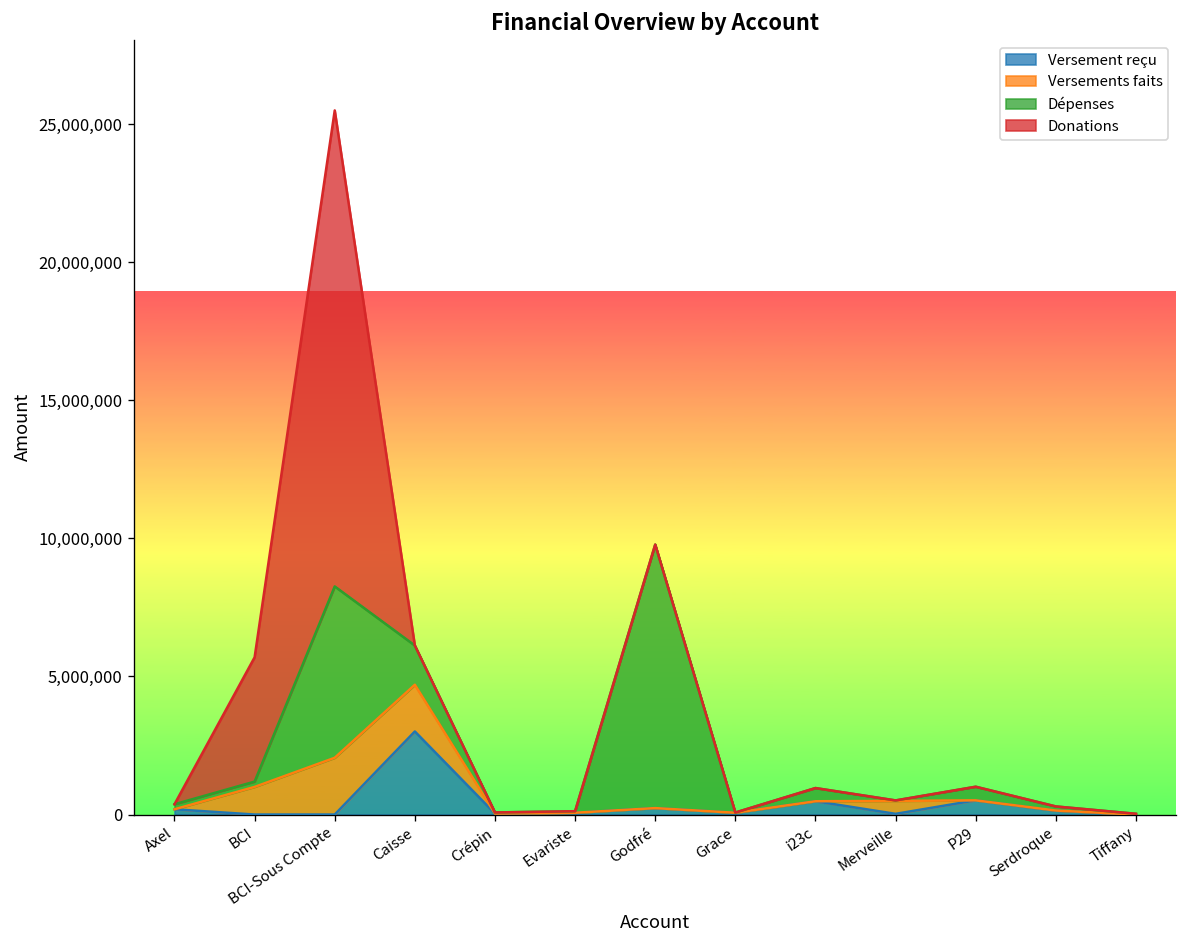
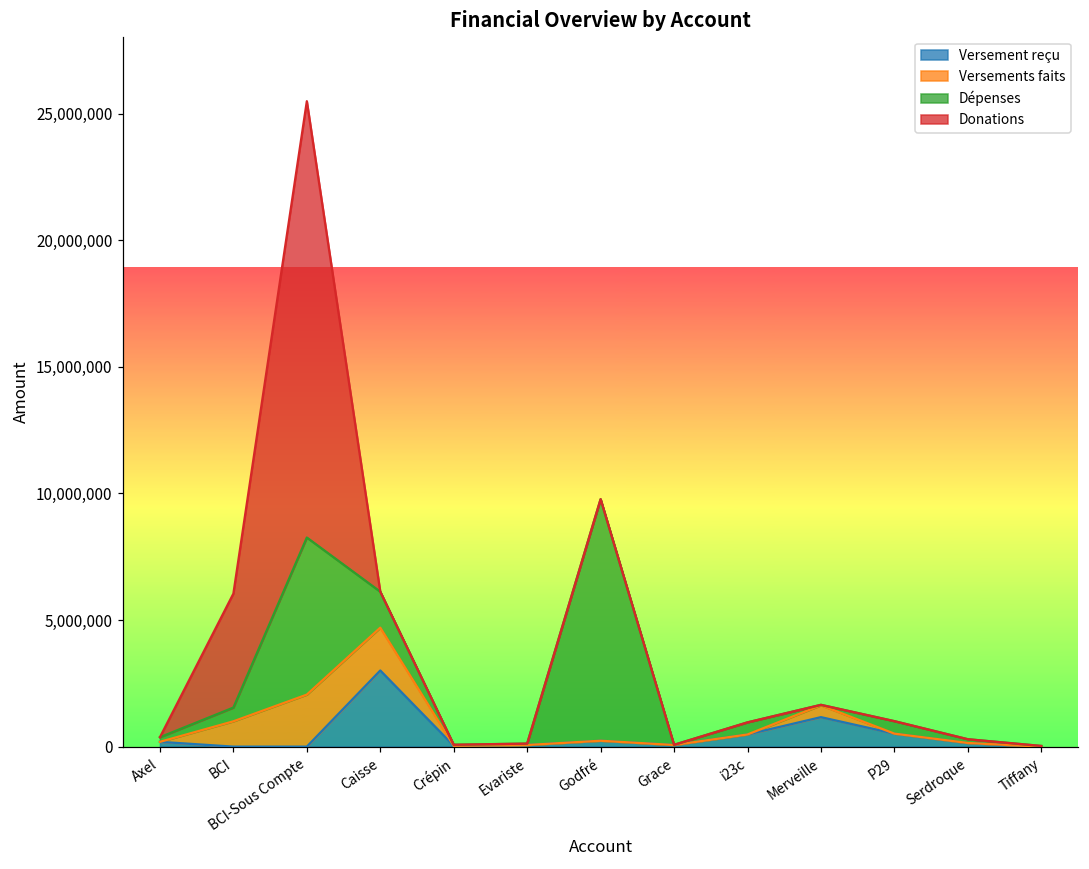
  {
    "Versement reçu": {
      "BCI": "0",
      "BCI-Sous Compte": "0",
      "Caisse": "3,000,000",
-     "Merveille": "0"
+     "Merveille": "1,200,000"
    },
    "Versements faits": {
      "BCI": "1,000,000",
      "BCI-Sous Compte": "2,100,000",
      "Caisse": "1,700,000"
    },
    "Dépenses": {
-     "BCI": "200,000",
+     "BCI": "500,000",
      "BCI-Sous Compte": "6,200,000"
    },
    "Donations": {
      "BCI": "4,500,000",
      "BCI-Sous Compte": "17,200,000"
    }
  }
